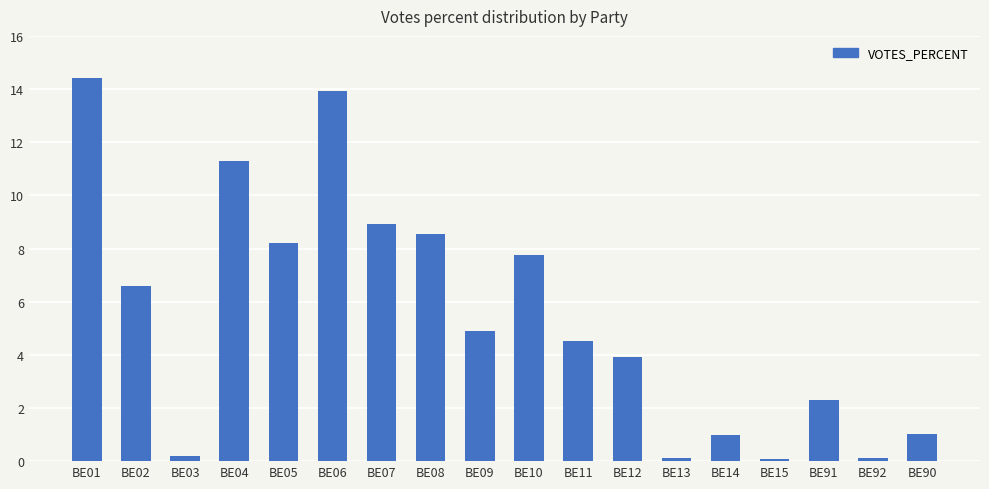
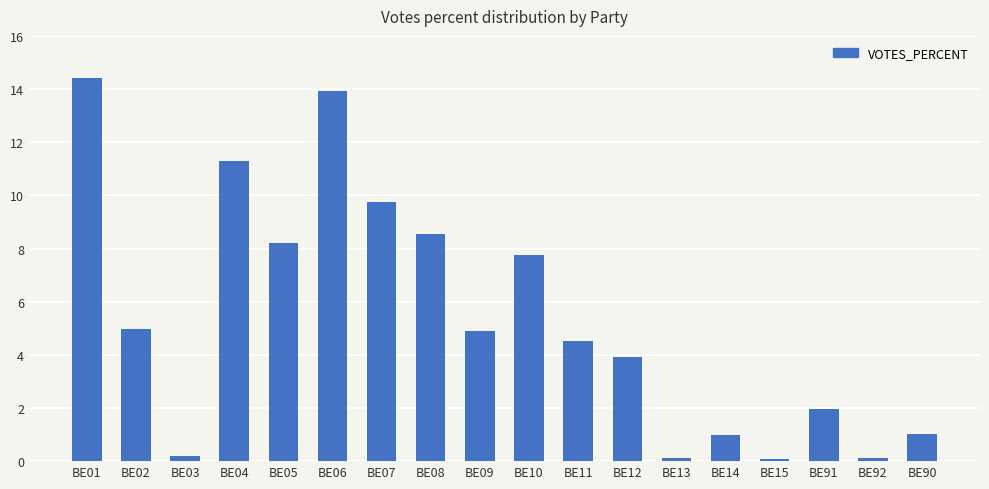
  {
    "BE01": 14.4,
-   "BE02": 6.6,
+   "BE02": 5.0,
    "BE03": 0.2,
    "BE04": 11.3,
    "BE05": 8.2,
    "BE06": 13.9,
-   "BE07": 8.9,
+   "BE07": 9.7,
    "BE08": 8.6,
    "BE09": 4.9,
    "BE10": 7.8,
    "BE11": 4.5,
    "BE12": 3.9,
    "BE13": 0.1,
    "BE14": 1.0,
-   "BE91": 2.3,
+   "BE91": 2.0,
    "BE92": 0.1,
    "BE90": 1.0
  }
